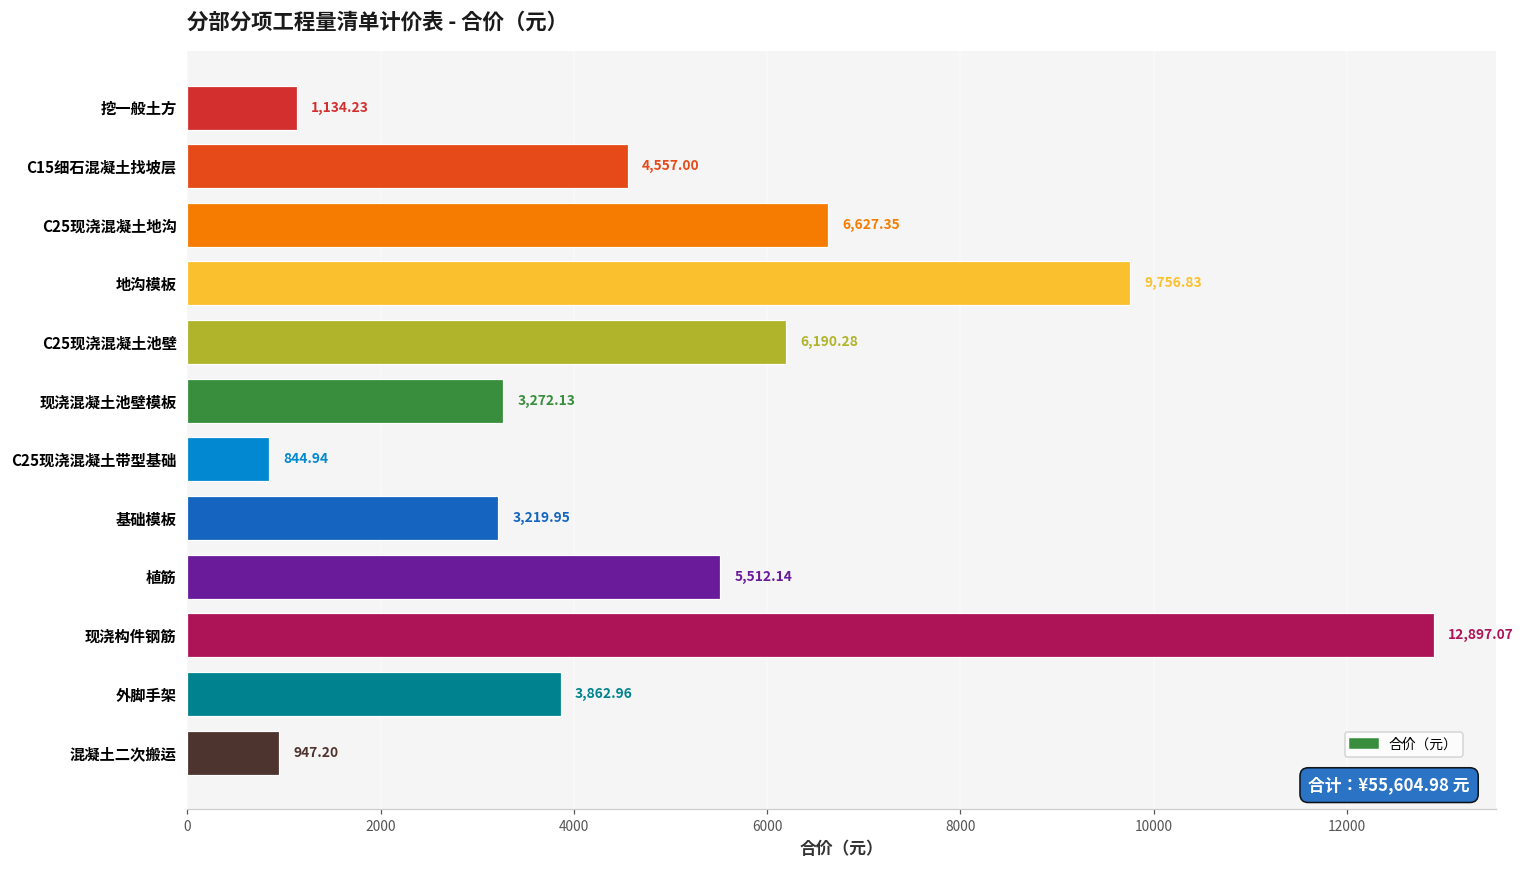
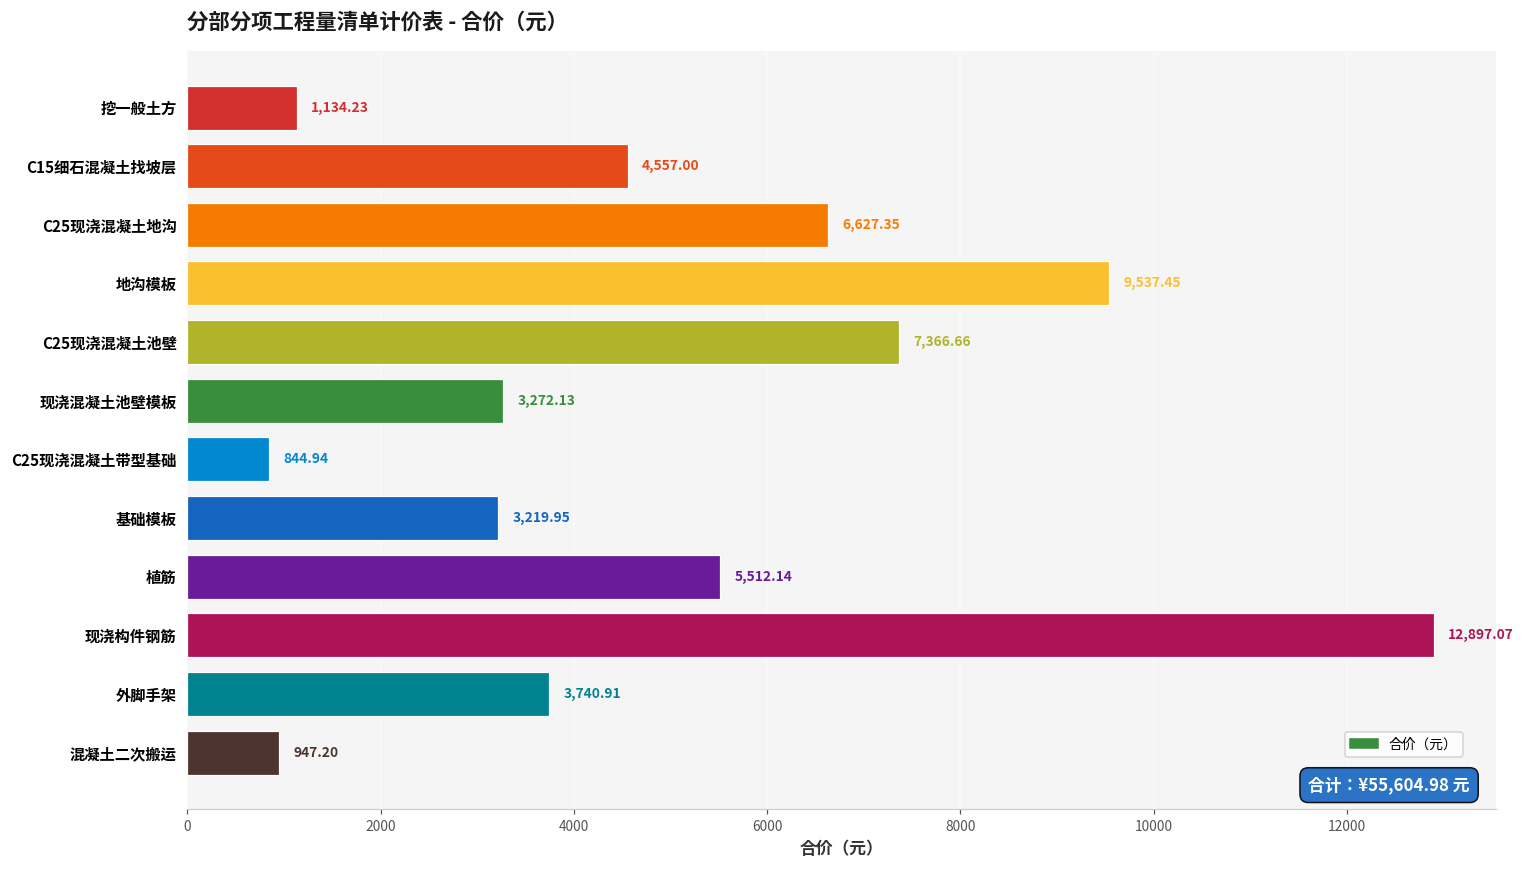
  {
    "挖一般土方": "1,134.23",
    "C15细石混凝土找坡层": "4,557.00",
    "C25现浇混凝土地沟": "6,627.35",
-   "地沟模板": "9,756.83",
-   "C25现浇混凝土池壁": "6,190.28",
+   "地沟模板": "9,537.45",
+   "C25现浇混凝土池壁": "7,366.66",
    "现浇混凝土池壁模板": "3,272.13",
    "C25现浇混凝土带型基础": "844.94",
    "基础模板": "3,219.95",
    "植筋": "5,512.14",
    "现浇构件钢筋": "12,897.07",
-   "外脚手架": "3,862.96",
+   "外脚手架": "3,740.91",
    "混凝土二次搬运": "947.20"
  }
